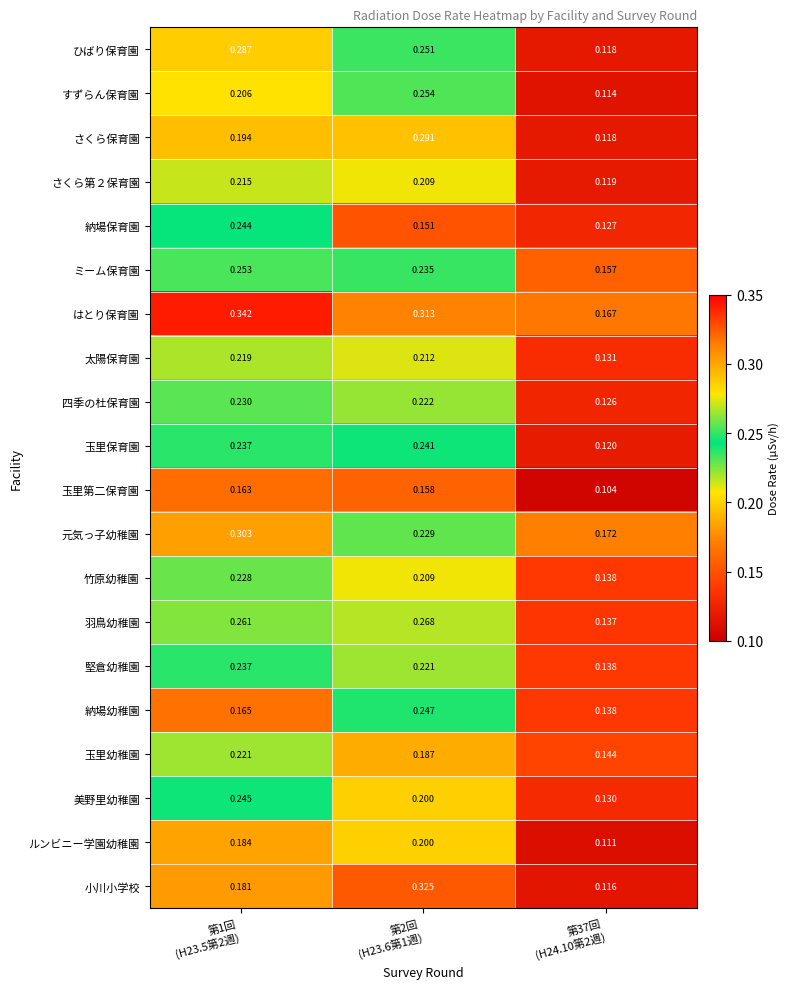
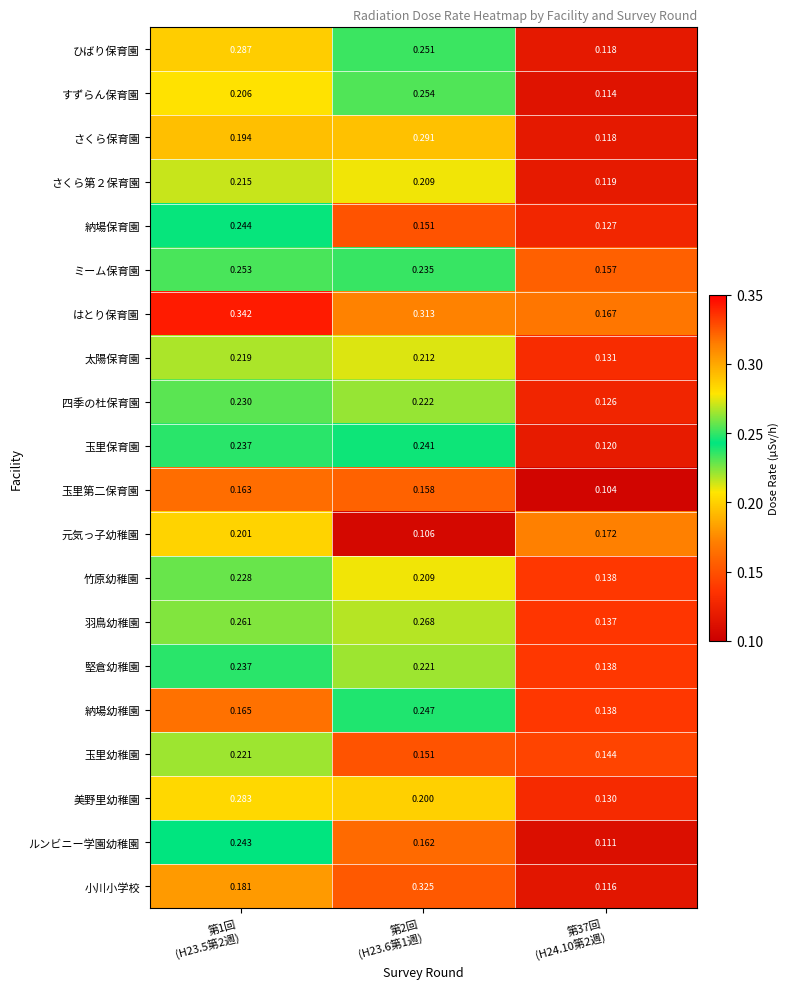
  {
    "ひばり保育園": {
      "第1回 (H23.5第2週)": 0.287,
      "第2回 (H23.6第1週)": 0.251,
      "第37回 (H24.10第2週)": 0.118
    },
    "すずらん保育園": {
      "第1回 (H23.5第2週)": 0.206,
      "第2回 (H23.6第1週)": 0.254,
      "第37回 (H24.10第2週)": 0.114
    },
    "さくら保育園": {
      "第1回 (H23.5第2週)": 0.194,
      "第2回 (H23.6第1週)": 0.291,
      "第37回 (H24.10第2週)": 0.118
    },
    "さくら第２保育園": {
      "第1回 (H23.5第2週)": 0.215,
      "第2回 (H23.6第1週)": 0.209,
      "第37回 (H24.10第2週)": 0.119
    },
    "納場保育園": {
      "第1回 (H23.5第2週)": 0.244,
      "第2回 (H23.6第1週)": 0.151,
      "第37回 (H24.10第2週)": 0.127
    },
    "ミーム保育園": {
      "第1回 (H23.5第2週)": 0.253,
      "第2回 (H23.6第1週)": 0.235,
      "第37回 (H24.10第2週)": 0.157
    },
    "はとり保育園": {
      "第1回 (H23.5第2週)": 0.342,
      "第2回 (H23.6第1週)": 0.313,
      "第37回 (H24.10第2週)": 0.167
    },
    "太陽保育園": {
      "第1回 (H23.5第2週)": 0.219,
      "第2回 (H23.6第1週)": 0.212,
      "第37回 (H24.10第2週)": 0.131
    },
    "四季の杜保育園": {
      "第1回 (H23.5第2週)": 0.230,
      "第2回 (H23.6第1週)": 0.222,
      "第37回 (H24.10第2週)": 0.126
    },
    "玉里保育園": {
      "第1回 (H23.5第2週)": 0.237,
      "第2回 (H23.6第1週)": 0.241,
      "第37回 (H24.10第2週)": 0.120
    },
    "玉里第二保育園": {
      "第1回 (H23.5第2週)": 0.163,
      "第2回 (H23.6第1週)": 0.158,
      "第37回 (H24.10第2週)": 0.104
    },
    "元気っ子幼稚園": {
-     "第1回 (H23.5第2週)": 0.303,
-     "第2回 (H23.6第1週)": 0.229,
+     "第1回 (H23.5第2週)": 0.201,
+     "第2回 (H23.6第1週)": 0.106,
      "第37回 (H24.10第2週)": 0.172
    },
    "竹原幼稚園": {
      "第1回 (H23.5第2週)": 0.228,
      "第2回 (H23.6第1週)": 0.209,
      "第37回 (H24.10第2週)": 0.138
    },
    "羽鳥幼稚園": {
      "第1回 (H23.5第2週)": 0.261,
      "第2回 (H23.6第1週)": 0.268,
      "第37回 (H24.10第2週)": 0.137
    },
    "堅倉幼稚園": {
      "第1回 (H23.5第2週)": 0.237,
      "第2回 (H23.6第1週)": 0.221,
      "第37回 (H24.10第2週)": 0.138
    },
    "納場幼稚園": {
      "第1回 (H23.5第2週)": 0.165,
      "第2回 (H23.6第1週)": 0.247,
      "第37回 (H24.10第2週)": 0.138
    },
    "玉里幼稚園": {
      "第1回 (H23.5第2週)": 0.221,
-     "第2回 (H23.6第1週)": 0.187,
+     "第2回 (H23.6第1週)": 0.151,
      "第37回 (H24.10第2週)": 0.144
    },
    "美野里幼稚園": {
-     "第1回 (H23.5第2週)": 0.245,
+     "第1回 (H23.5第2週)": 0.283,
      "第2回 (H23.6第1週)": 0.200,
      "第37回 (H24.10第2週)": 0.130
    },
    "ルンビニー学園幼稚園": {
-     "第1回 (H23.5第2週)": 0.184,
-     "第2回 (H23.6第1週)": 0.200,
+     "第1回 (H23.5第2週)": 0.243,
+     "第2回 (H23.6第1週)": 0.162,
      "第37回 (H24.10第2週)": 0.111
    },
    "小川小学校": {
      "第1回 (H23.5第2週)": 0.181,
      "第2回 (H23.6第1週)": 0.325,
      "第37回 (H24.10第2週)": 0.116
    }
  }
